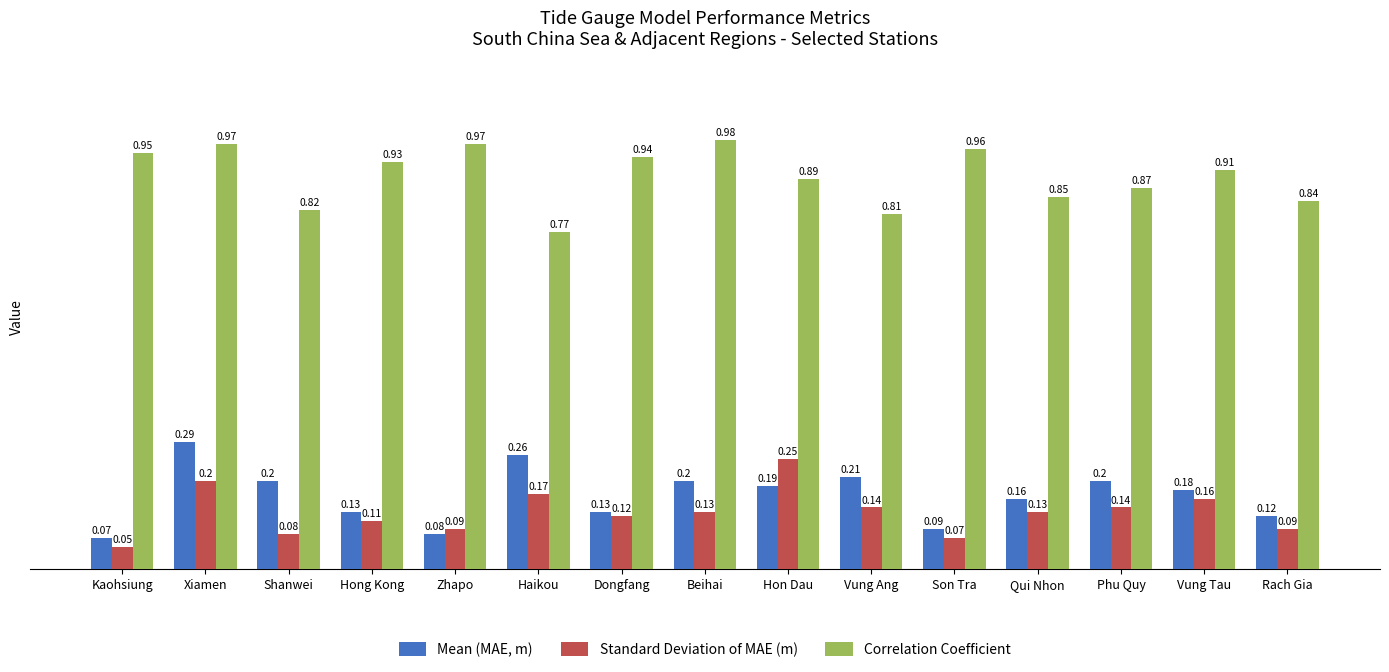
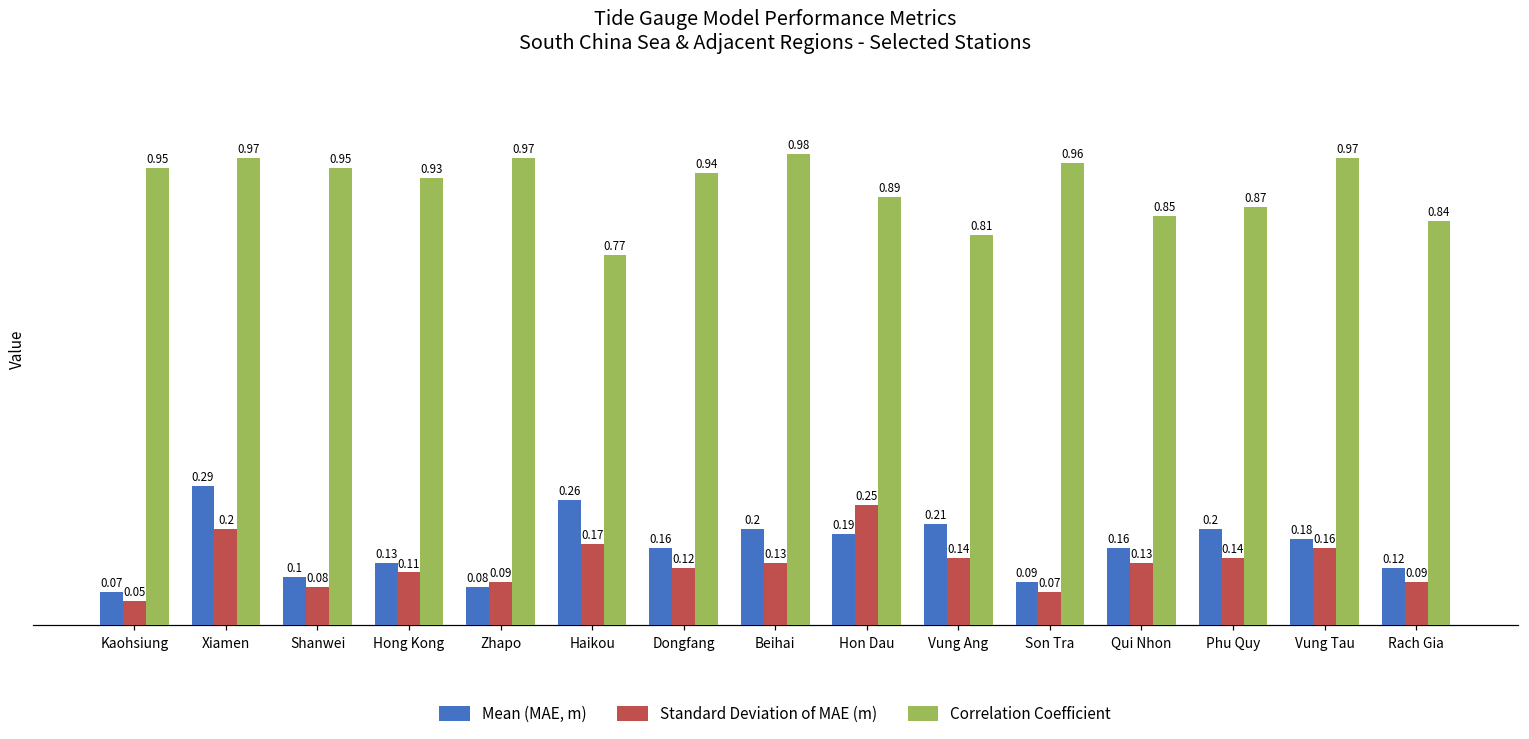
  {
    "Mean (MAE, m)": {
      "Kaohsiung": 0.07,
      "Xiamen": 0.29,
-     "Shanwei": 0.2,
+     "Shanwei": 0.1,
      "Hong Kong": 0.13,
      "Zhapo": 0.08,
      "Haikou": 0.26,
-     "Dongfang": 0.13,
+     "Dongfang": 0.16,
      "Beihai": 0.2,
      "Hon Dau": 0.19,
      "Vung Ang": 0.21,
      "Son Tra": 0.09,
      "Qui Nhon": 0.16,
      "Phu Quy": 0.2,
      "Vung Tau": 0.18,
      "Rach Gia": 0.12
    },
    "Standard Deviation of MAE (m)": {
      "Kaohsiung": 0.05,
      "Xiamen": 0.2,
      "Shanwei": 0.08,
      "Hong Kong": 0.11,
      "Zhapo": 0.09,
      "Haikou": 0.17,
      "Dongfang": 0.12,
      "Beihai": 0.13,
      "Hon Dau": 0.25,
      "Vung Ang": 0.14,
      "Son Tra": 0.07,
      "Qui Nhon": 0.13,
      "Phu Quy": 0.14,
      "Vung Tau": 0.16,
      "Rach Gia": 0.09
    },
    "Correlation Coefficient": {
      "Kaohsiung": 0.95,
      "Xiamen": 0.97,
-     "Shanwei": 0.82,
+     "Shanwei": 0.95,
      "Hong Kong": 0.93,
      "Zhapo": 0.97,
      "Haikou": 0.77,
      "Dongfang": 0.94,
      "Beihai": 0.98,
      "Hon Dau": 0.89,
      "Vung Ang": 0.81,
      "Son Tra": 0.96,
      "Qui Nhon": 0.85,
      "Phu Quy": 0.87,
-     "Vung Tau": 0.91,
+     "Vung Tau": 0.97,
      "Rach Gia": 0.84
    }
  }
